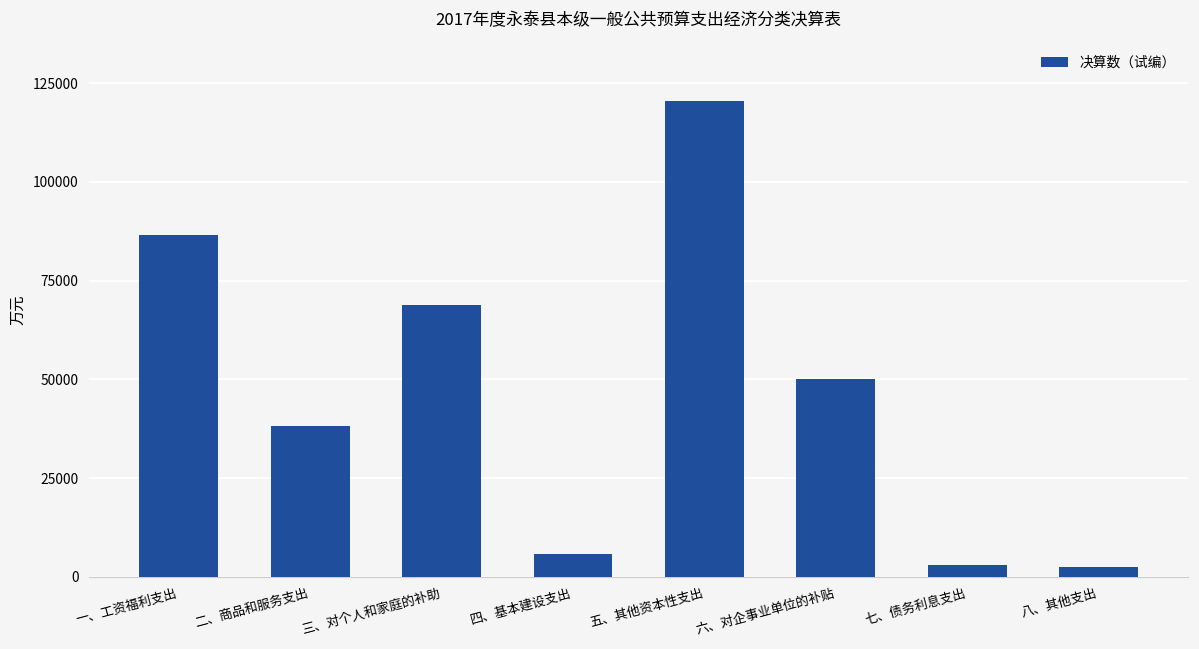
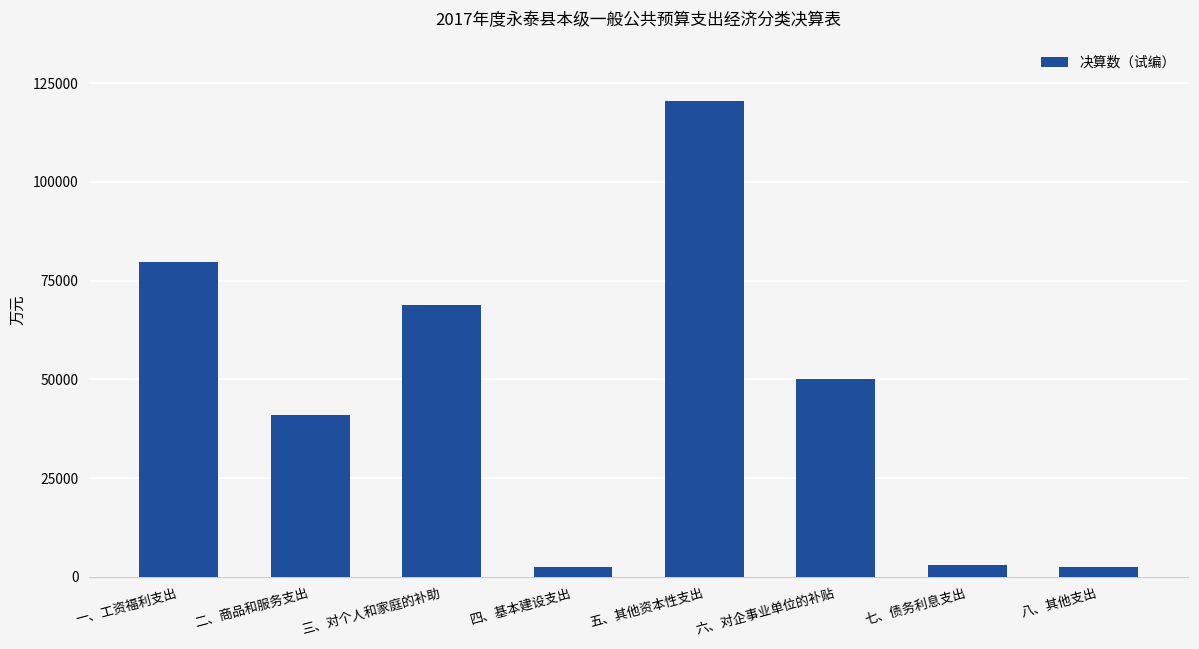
  {
-   "一、工资福利支出": 86000,
-   "二、商品和服务支出": 38000,
+   "一、工资福利支出": 80000,
+   "二、商品和服务支出": 41000,
    "三、对个人和家庭的补助": 69000,
-   "四、基本建设支出": 6000,
+   "四、基本建设支出": 2000,
    "五、其他资本性支出": 121000,
    "六、对企事业单位的补贴": 50000,
    "七、债务利息支出": 3000,
    "八、其他支出": 2000
  }
